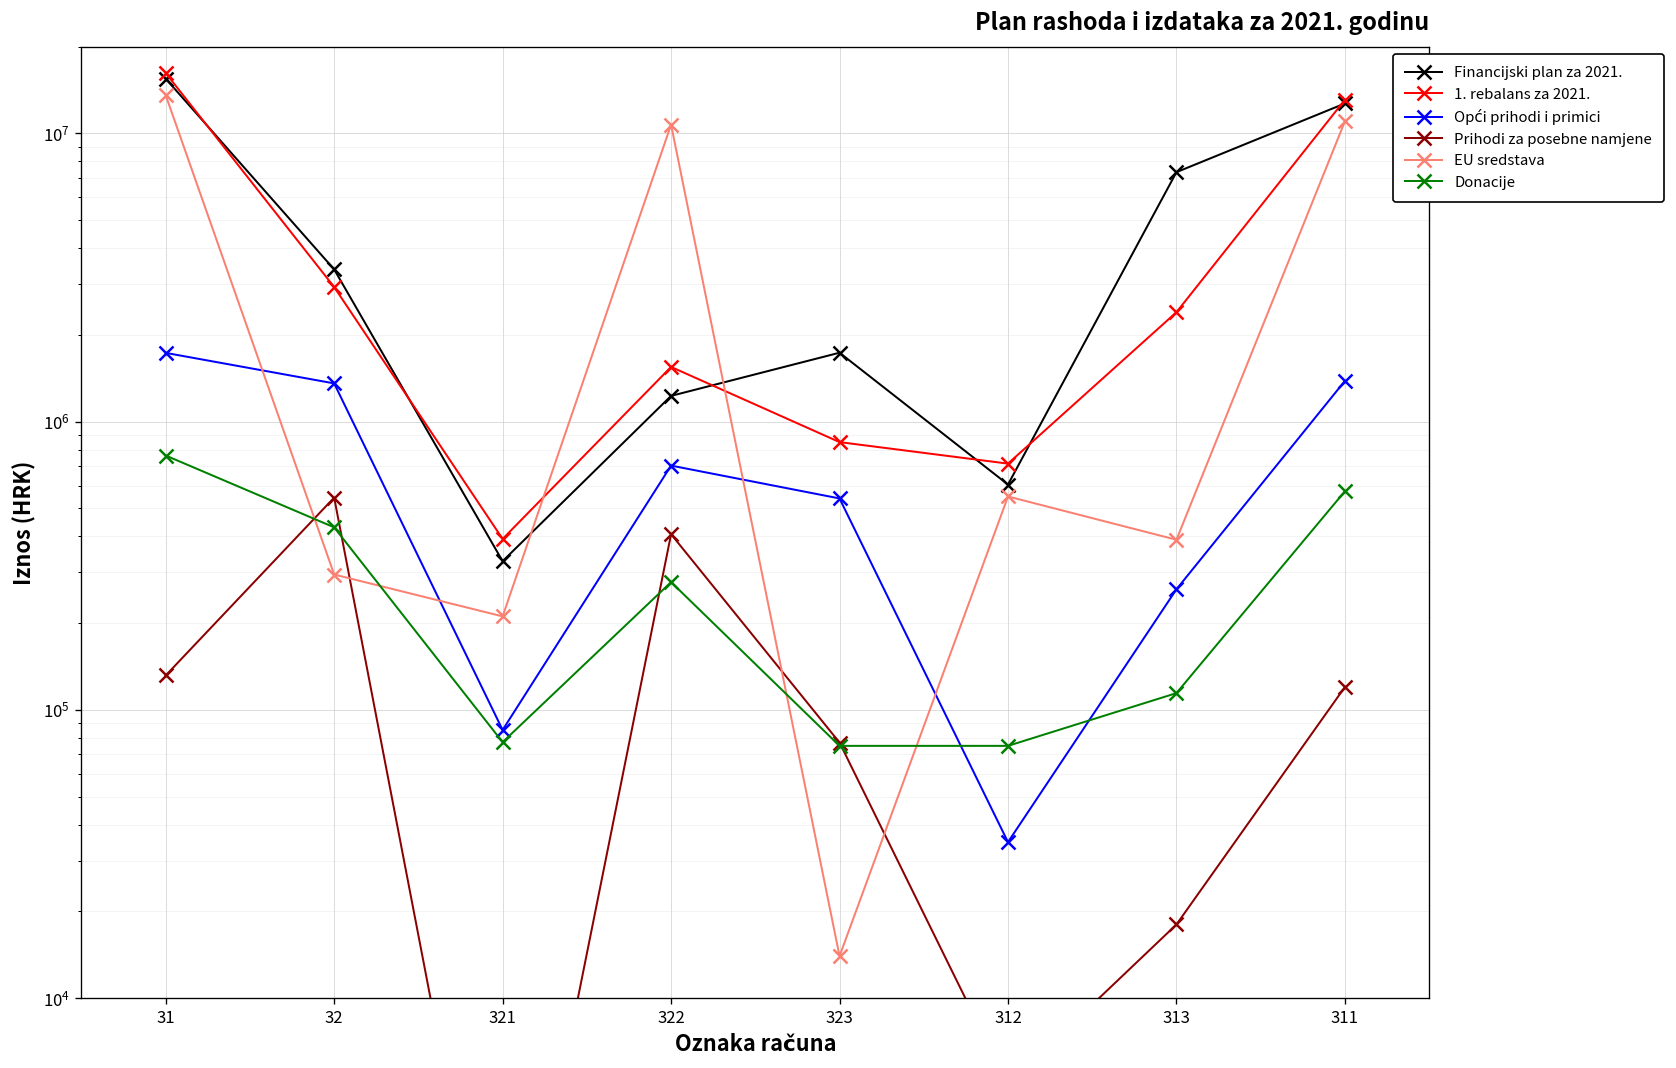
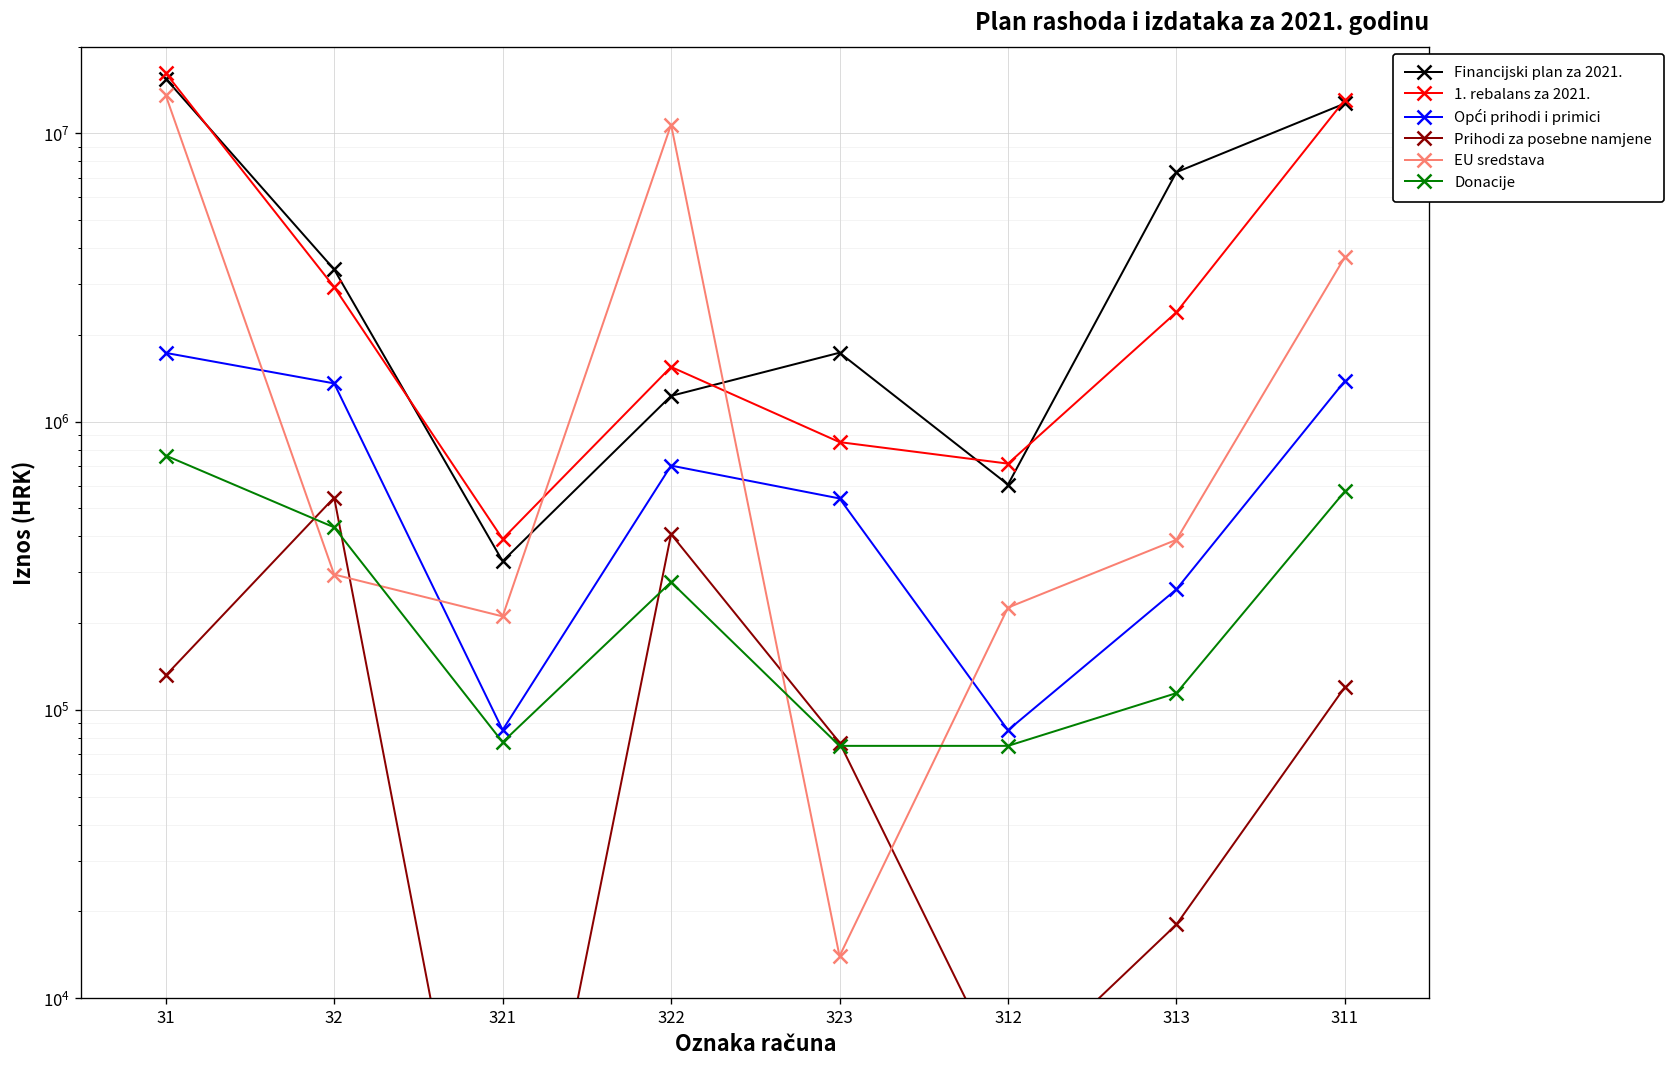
  {
    "Financijski plan za 2021.": {
      "31": 15000000,
      "32": 3400000,
      "321": 330000,
      "322": 1200000,
      "323": 1700000,
      "312": 610000,
      "313": 7300000,
      "311": 13000000
    },
    "1. rebalans za 2021.": {
      "31": 16000000,
      "32": 2900000,
      "321": 390000,
      "322": 1500000,
      "323": 850000,
      "312": 720000,
      "313": 2400000,
      "311": 13000000
    },
    "Opći prihodi i primici": {
      "31": 1700000,
      "32": 1400000,
      "321": 85000,
      "322": 700000,
      "323": 540000,
-     "312": 35000,
+     "312": 85000,
      "313": 260000,
      "311": 1400000
    },
    "Prihodi za posebne namjene": {
      "31": 130000,
      "32": 550000,
      "322": 410000,
      "323": 77000,
      "313": 18000,
      "311": 120000
    },
    "EU sredstava": {
      "31": 14000000,
      "32": 290000,
      "321": 210000,
      "322": 11000000,
      "323": 14000,
-     "312": 550000,
+     "312": 230000,
      "313": 390000,
-     "311": 11000000
+     "311": 3700000
    },
    "Donacije": {
      "31": 760000,
      "32": 430000,
      "321": 77000,
      "322": 280000,
      "323": 75000,
      "312": 75000,
      "313": 110000,
      "311": 570000
    }
  }
